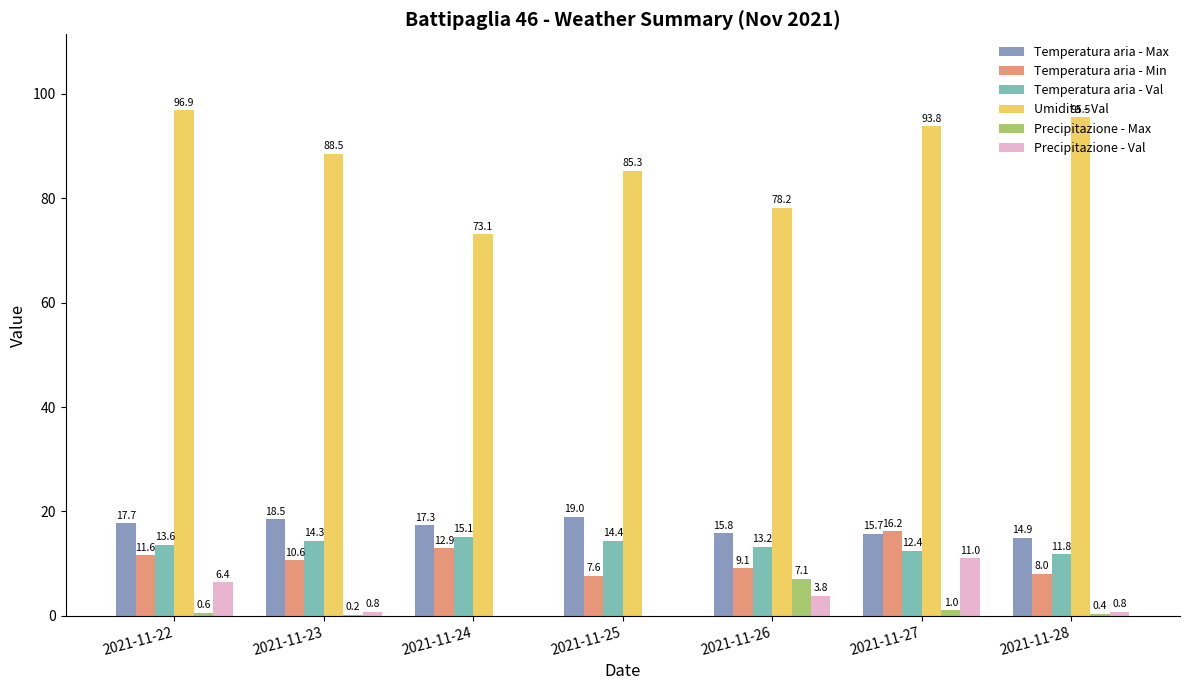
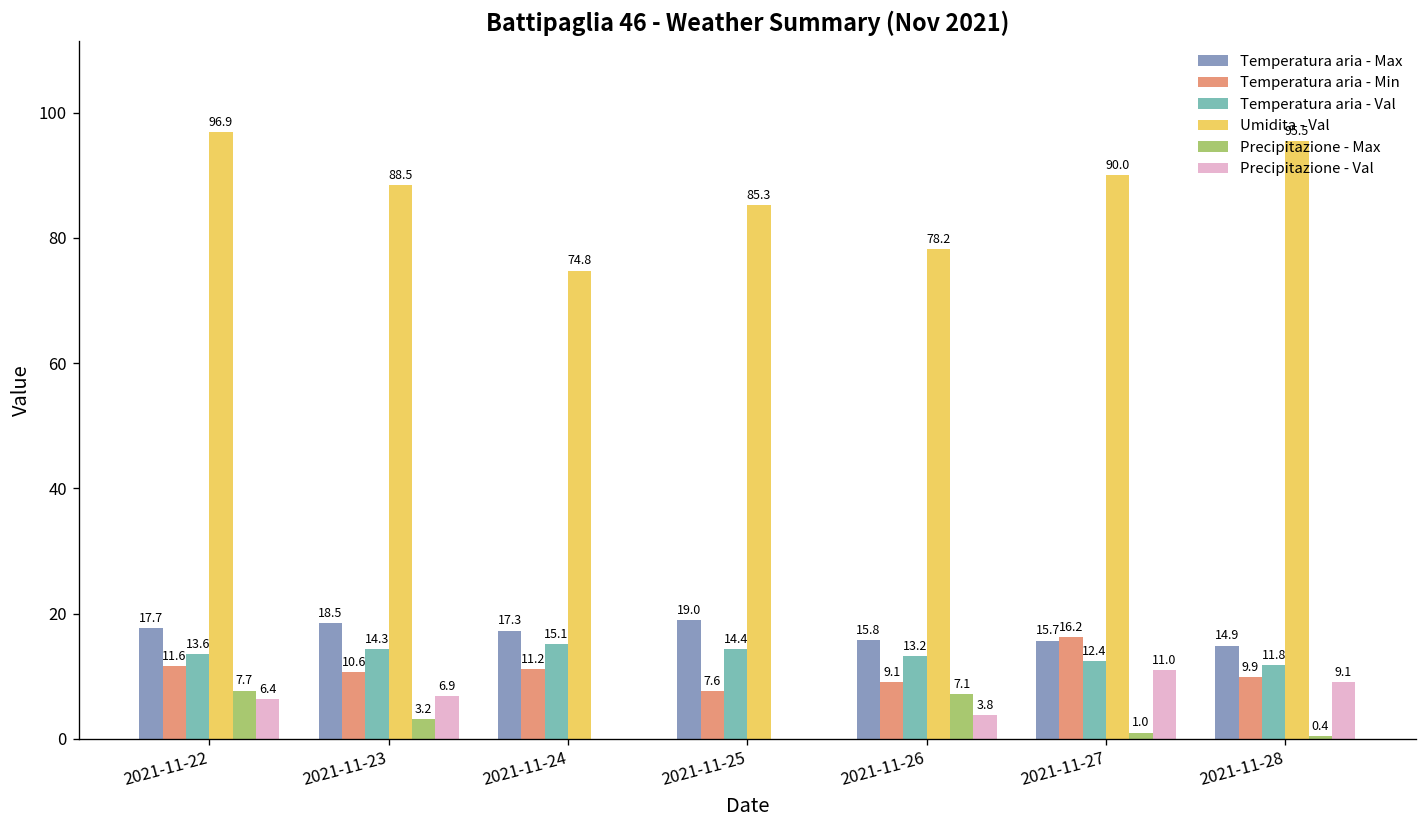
  {
    "Temperatura aria - Min": {
      "2021-11-22": 11.6,
      "2021-11-23": 10.6,
-     "2021-11-24": 12.9,
+     "2021-11-24": 11.2,
      "2021-11-25": 7.6,
      "2021-11-26": 9.1,
      "2021-11-27": 16.2,
-     "2021-11-28": 8.0
+     "2021-11-28": 9.9
    },
    "Umidita - Val": {
      "2021-11-22": 96.9,
      "2021-11-23": 88.5,
-     "2021-11-24": 73.1,
+     "2021-11-24": 74.8,
      "2021-11-25": 85.3,
      "2021-11-26": 78.2,
-     "2021-11-27": 93.8,
+     "2021-11-27": 90.0,
      "2021-11-28": 95.5
    },
    "Precipitazione - Max": {
-     "2021-11-22": 0.6,
-     "2021-11-23": 0.2,
+     "2021-11-22": 7.7,
+     "2021-11-23": 3.2,
      "2021-11-26": 7.1,
      "2021-11-27": 1.0,
      "2021-11-28": 0.4
    },
    "Precipitazione - Val": {
      "2021-11-22": 6.4,
-     "2021-11-23": 0.8,
+     "2021-11-23": 6.9,
      "2021-11-26": 3.8,
      "2021-11-27": 11.0,
-     "2021-11-28": 0.8
+     "2021-11-28": 9.1
    }
  }
